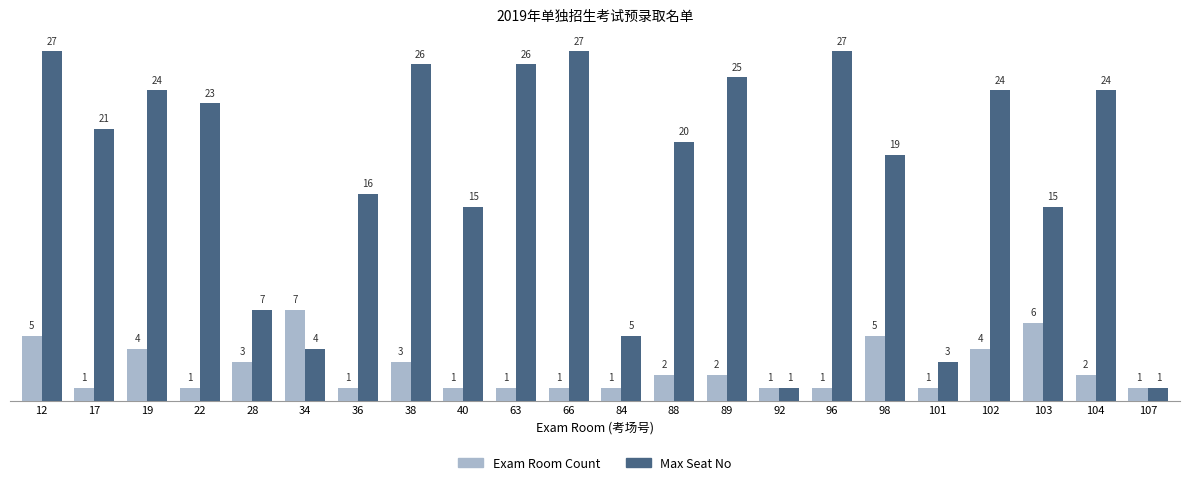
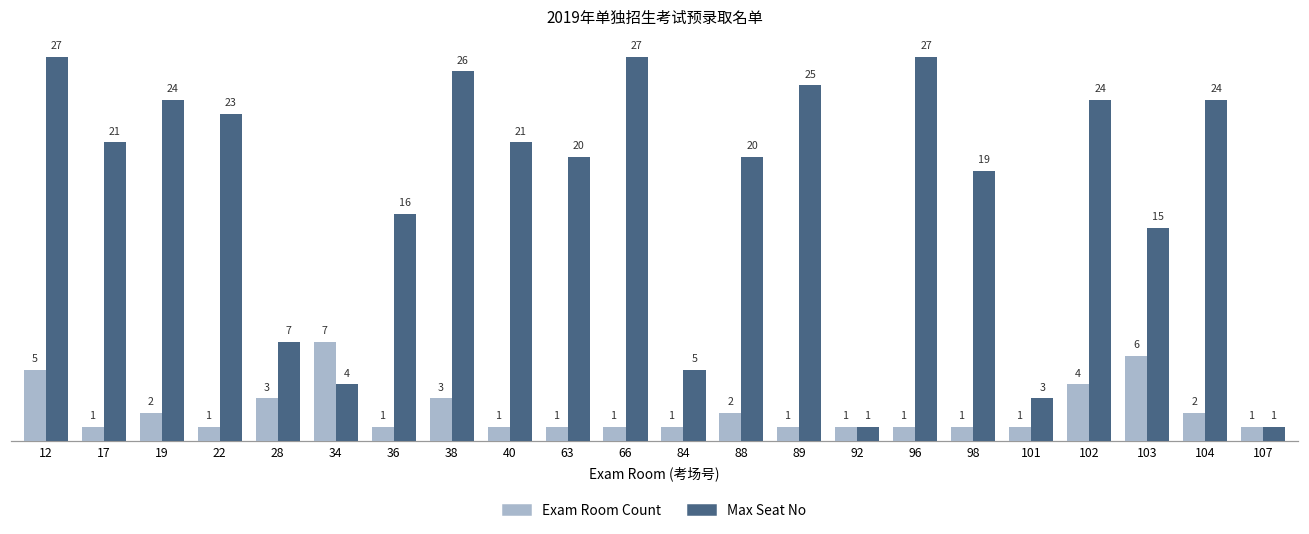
  {
    "Exam Room Count": {
      "12": 5,
      "17": 1,
-     "19": 4,
+     "19": 2,
      "22": 1,
      "28": 3,
      "34": 7,
      "36": 1,
      "38": 3,
      "40": 1,
      "63": 1,
      "66": 1,
      "84": 1,
      "88": 2,
-     "89": 2,
+     "89": 1,
      "92": 1,
      "96": 1,
-     "98": 5,
+     "98": 1,
      "101": 1,
      "102": 4,
      "103": 6,
      "104": 2,
      "107": 1
    },
    "Max Seat No": {
      "12": 27,
      "17": 21,
      "19": 24,
      "22": 23,
      "28": 7,
      "34": 4,
      "36": 16,
      "38": 26,
-     "40": 15,
-     "63": 26,
+     "40": 21,
+     "63": 20,
      "66": 27,
      "84": 5,
      "88": 20,
      "89": 25,
      "92": 1,
      "96": 27,
      "98": 19,
      "101": 3,
      "102": 24,
      "103": 15,
      "104": 24,
      "107": 1
    }
  }
